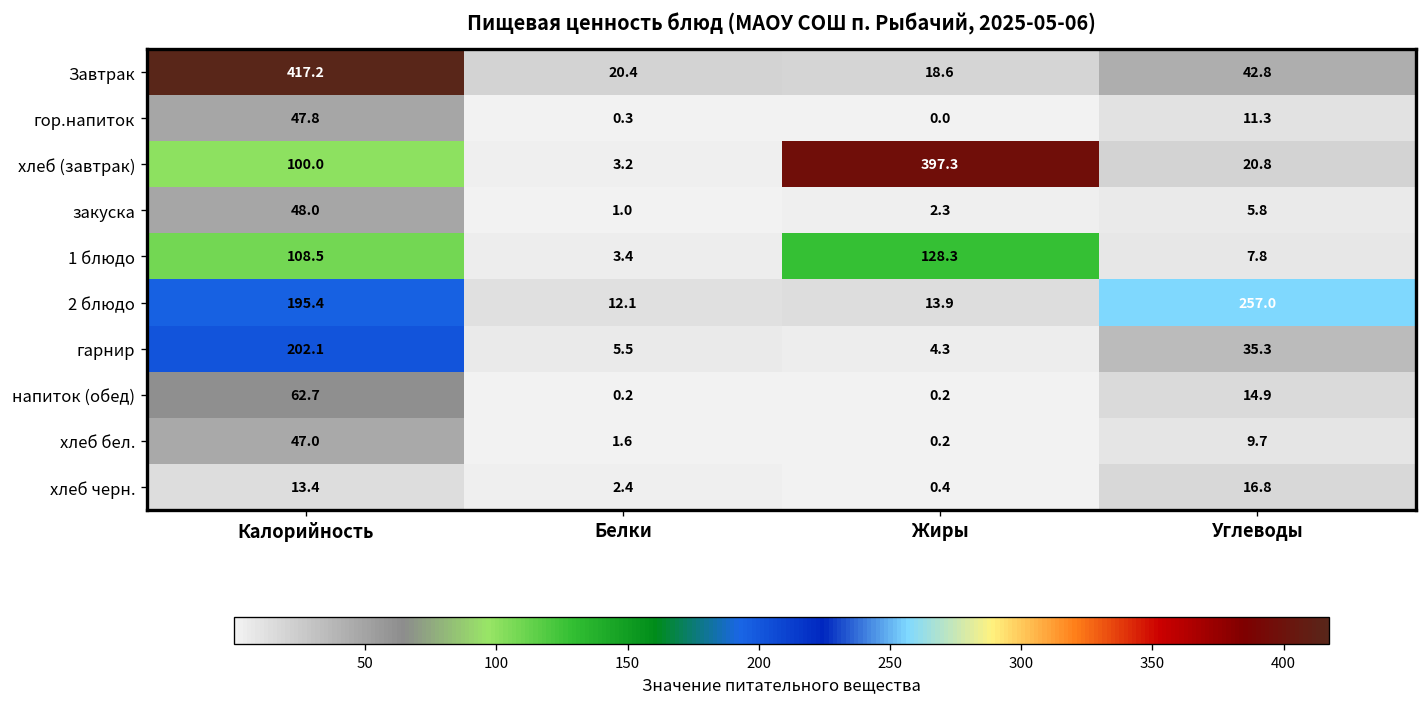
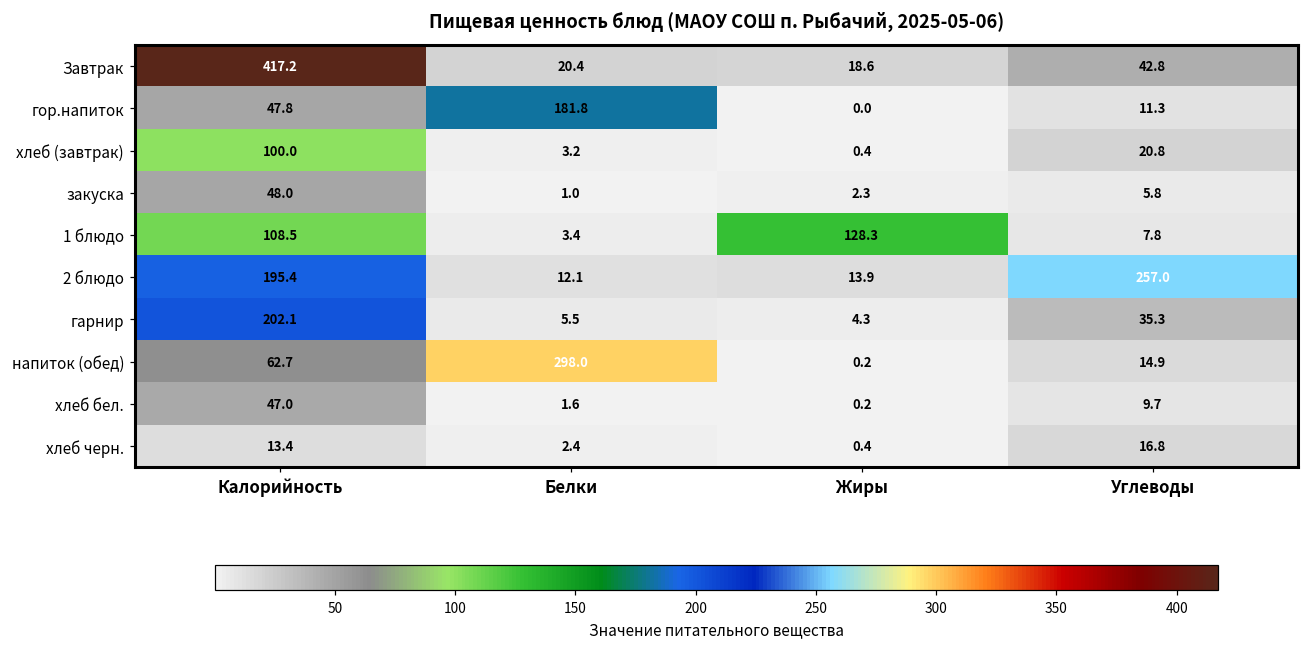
  {
    "Завтрак": {
      "Калорийность": 417.2,
      "Белки": 20.4,
      "Жиры": 18.6,
      "Углеводы": 42.8
    },
    "гор.напиток": {
      "Калорийность": 47.8,
-     "Белки": 0.3,
+     "Белки": 181.8,
      "Жиры": 0.0,
      "Углеводы": 11.3
    },
    "хлеб (завтрак)": {
      "Калорийность": 100.0,
      "Белки": 3.2,
-     "Жиры": 397.3,
+     "Жиры": 0.4,
      "Углеводы": 20.8
    },
    "закуска": {
      "Калорийность": 48.0,
      "Белки": 1.0,
      "Жиры": 2.3,
      "Углеводы": 5.8
    },
    "1 блюдо": {
      "Калорийность": 108.5,
      "Белки": 3.4,
      "Жиры": 128.3,
      "Углеводы": 7.8
    },
    "2 блюдо": {
      "Калорийность": 195.4,
      "Белки": 12.1,
      "Жиры": 13.9,
      "Углеводы": 257.0
    },
    "гарнир": {
      "Калорийность": 202.1,
      "Белки": 5.5,
      "Жиры": 4.3,
      "Углеводы": 35.3
    },
    "напиток (обед)": {
      "Калорийность": 62.7,
-     "Белки": 0.2,
+     "Белки": 298.0,
      "Жиры": 0.2,
      "Углеводы": 14.9
    },
    "хлеб бел.": {
      "Калорийность": 47.0,
      "Белки": 1.6,
      "Жиры": 0.2,
      "Углеводы": 9.7
    },
    "хлеб черн.": {
      "Калорийность": 13.4,
      "Белки": 2.4,
      "Жиры": 0.4,
      "Углеводы": 16.8
    }
  }
